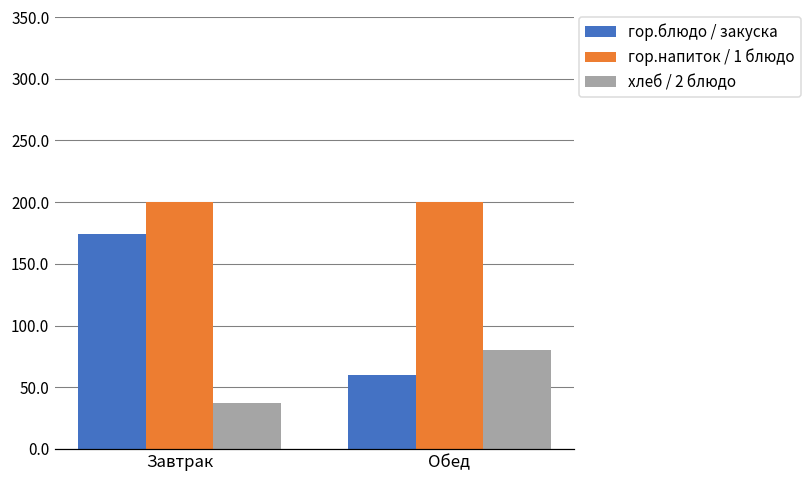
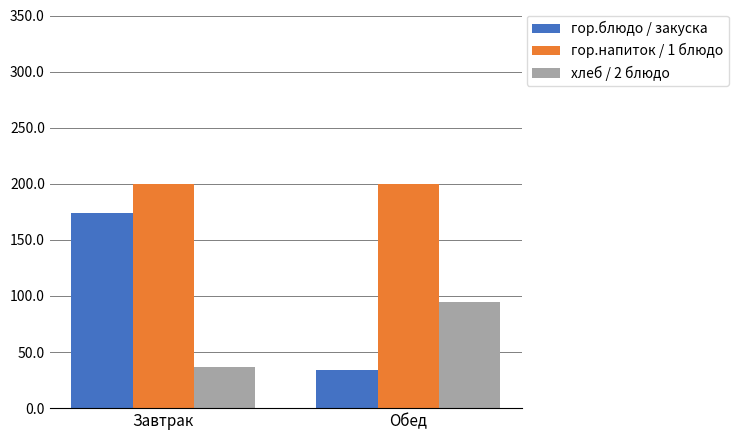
  {
    "гор.блюдо / закуска": {
      "Завтрак": 174,
-     "Обед": 60
+     "Обед": 34
    },
    "гор.напиток / 1 блюдо": {
      "Завтрак": 200,
      "Обед": 200
    },
    "хлеб / 2 блюдо": {
      "Завтрак": 37,
-     "Обед": 80
+     "Обед": 95
    }
  }
